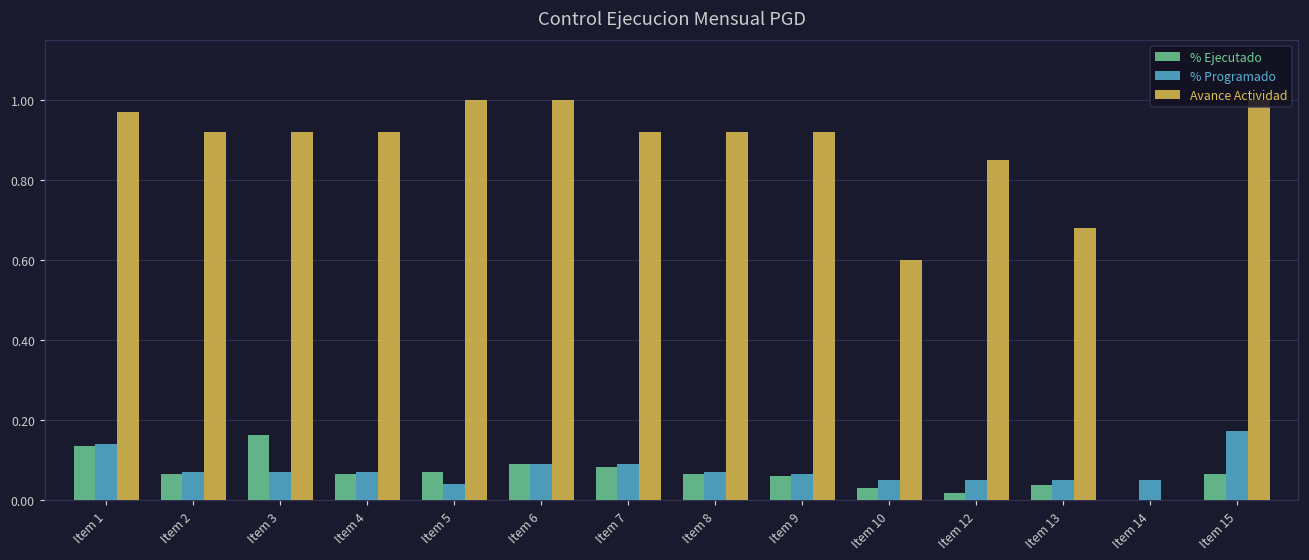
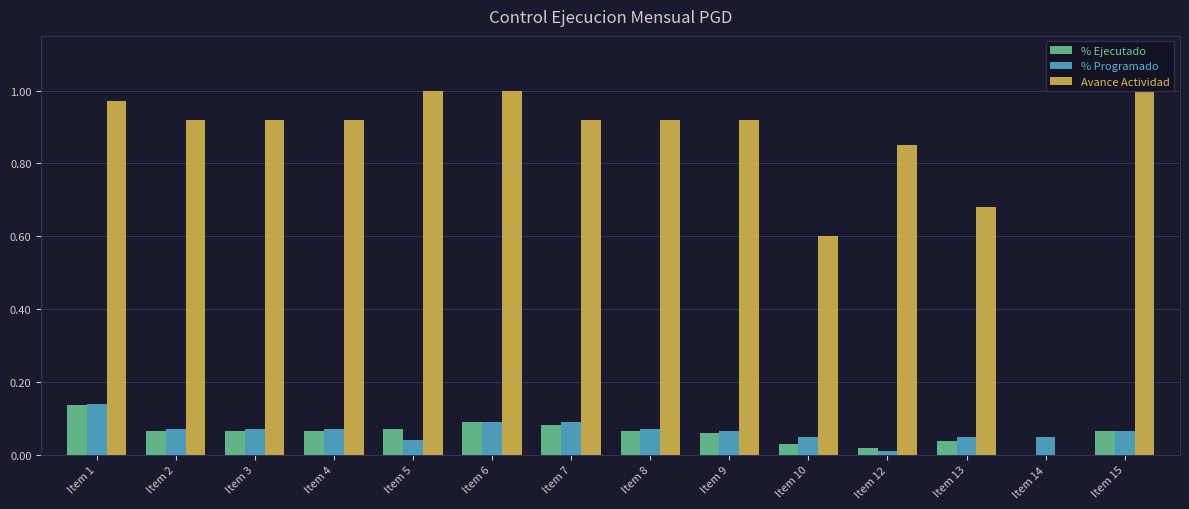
  {
    "% Ejecutado": {
      "Item 1": 0.14,
      "Item 2": 0.06,
-     "Item 3": 0.16,
+     "Item 3": 0.06,
      "Item 4": 0.06,
      "Item 5": 0.07,
      "Item 6": 0.09,
      "Item 7": 0.08,
      "Item 8": 0.06,
      "Item 9": 0.06,
      "Item 10": 0.03,
      "Item 12": 0.02,
      "Item 13": 0.04,
      "Item 14": 0.00,
      "Item 15": 0.07
    },
    "% Programado": {
      "Item 1": 0.14,
      "Item 2": 0.07,
      "Item 3": 0.07,
      "Item 4": 0.07,
      "Item 5": 0.04,
      "Item 6": 0.09,
      "Item 7": 0.09,
      "Item 8": 0.07,
      "Item 9": 0.07,
      "Item 10": 0.05,
-     "Item 12": 0.05,
+     "Item 12": 0.01,
      "Item 13": 0.05,
      "Item 14": 0.05,
-     "Item 15": 0.17
+     "Item 15": 0.07
    },
    "Avance Actividad": {
      "Item 1": 0.97,
      "Item 2": 0.92,
      "Item 3": 0.92,
      "Item 4": 0.92,
      "Item 5": 1.00,
      "Item 6": 1.00,
      "Item 7": 0.92,
      "Item 8": 0.92,
      "Item 9": 0.92,
      "Item 10": 0.60,
      "Item 12": 0.85,
      "Item 13": 0.68,
      "Item 14": 0.00
    }
  }
